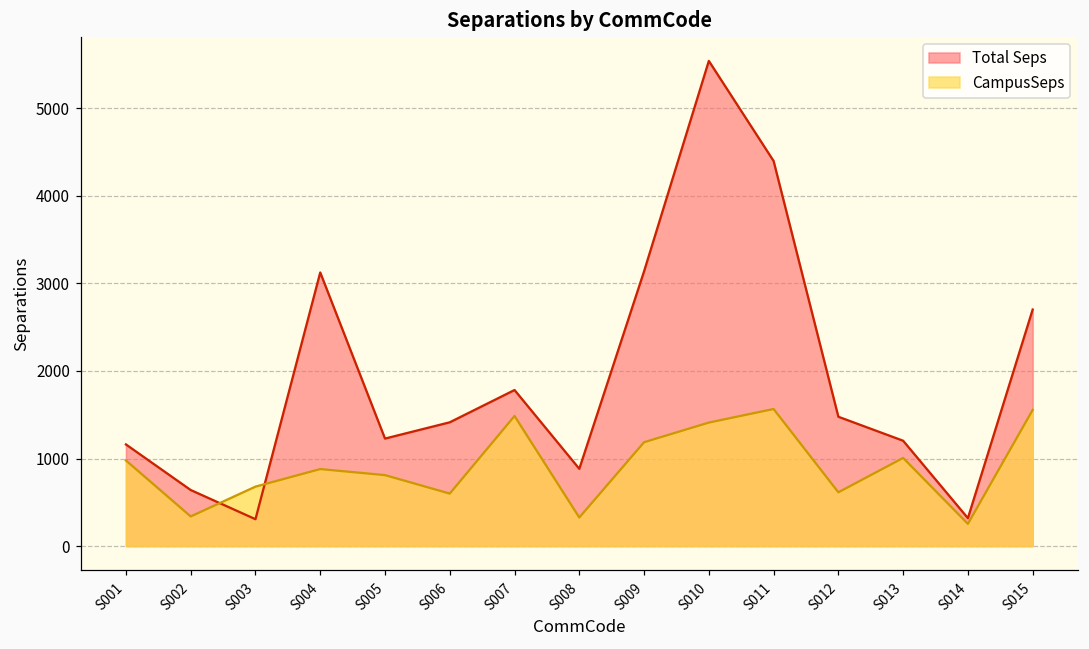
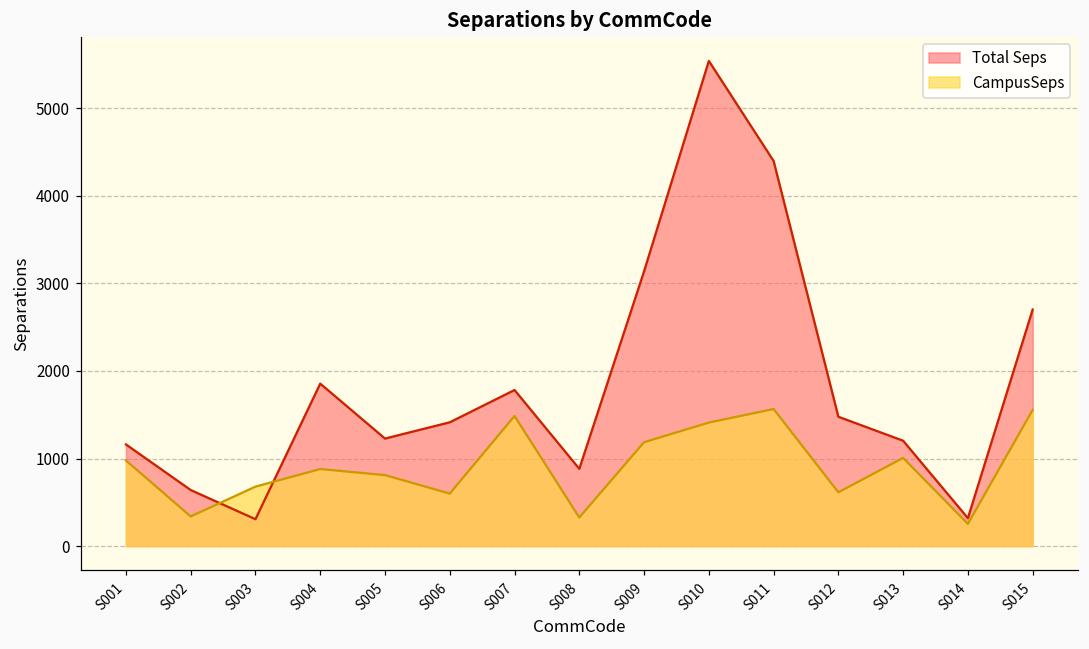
  {
    "Total Seps": {
      "S001": 1200,
      "S002": 600,
      "S003": 300,
-     "S004": 3100,
+     "S004": 1900,
      "S005": 1200,
      "S006": 1400,
      "S007": 1800,
      "S008": 900,
      "S009": 3100,
      "S010": 5500,
      "S011": 4400,
      "S012": 1500,
      "S013": 1200,
      "S014": 300,
      "S015": 2700
    },
    "CampusSeps": {
      "S001": 1000,
      "S002": 300,
      "S003": 700,
      "S004": 900,
      "S005": 800,
      "S006": 600,
      "S007": 1500,
      "S008": 300,
      "S009": 1200,
      "S010": 1400,
      "S011": 1600,
      "S012": 600,
      "S013": 1000,
      "S014": 300,
      "S015": 1600
    }
  }
